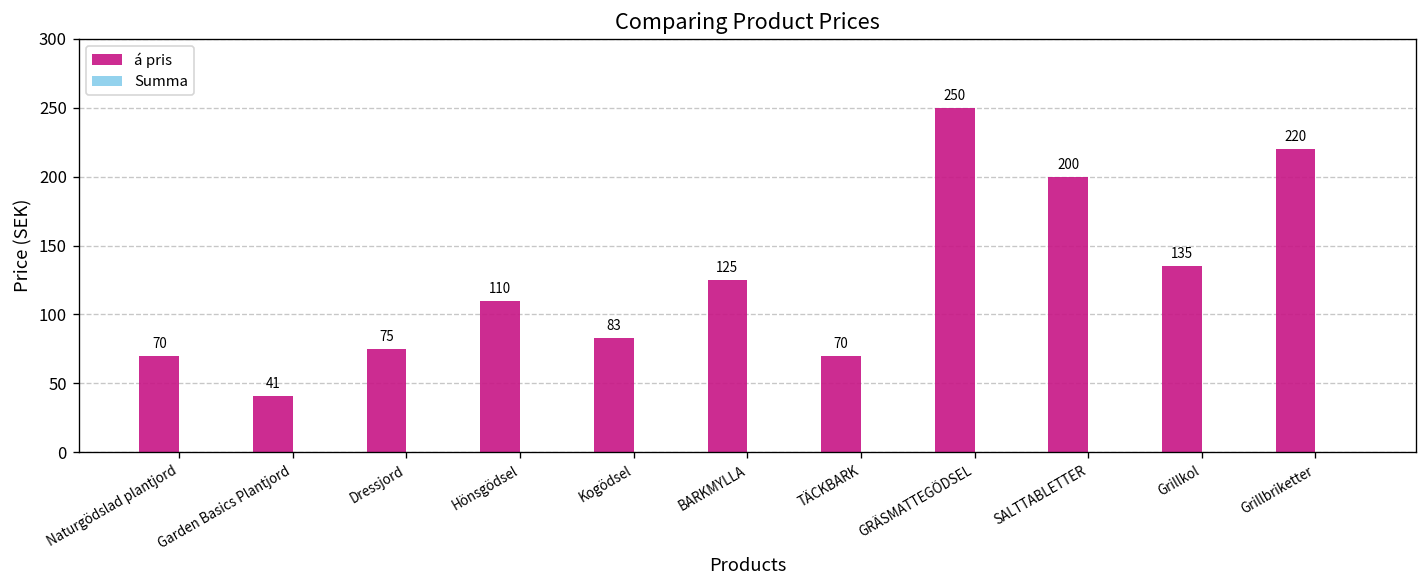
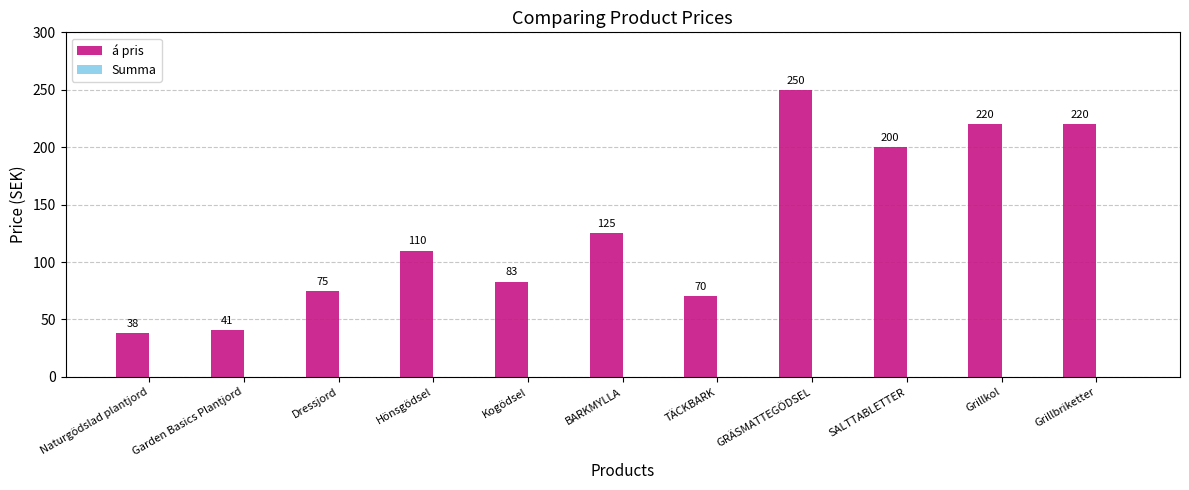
  {
    "á pris": {
-     "Naturgödslad plantjord": 70,
+     "Naturgödslad plantjord": 38,
      "Garden Basics Plantjord": 41,
      "Dressjord": 75,
      "Hönsgödsel": 110,
      "Kogödsel": 83,
      "BARKMYLLA": 125,
      "TÄCKBARK": 70,
      "GRÄSMATTEGÖDSEL": 250,
      "SALTTABLETTER": 200,
-     "Grillkol": 135,
+     "Grillkol": 220,
      "Grillbriketter": 220
    },
    "Summa": {
      "Naturgödslad plantjord": 0,
      "Garden Basics Plantjord": 0,
      "Dressjord": 0,
      "Hönsgödsel": 0,
      "Kogödsel": 0,
      "BARKMYLLA": 0,
      "TÄCKBARK": 0,
      "GRÄSMATTEGÖDSEL": 0,
      "SALTTABLETTER": 0,
      "Grillkol": 0,
      "Grillbriketter": 0
    }
  }
